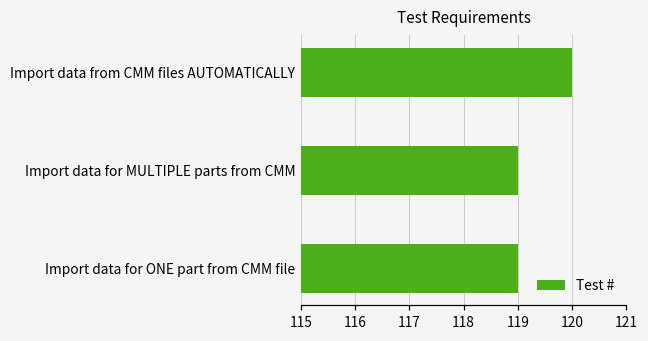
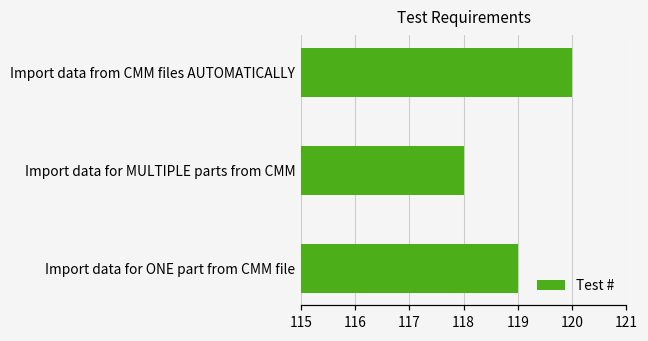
  {
    "Import data from CMM files AUTOMATICALLY": 120,
-   "Import data for MULTIPLE parts from CMM": 119,
+   "Import data for MULTIPLE parts from CMM": 118,
    "Import data for ONE part from CMM file": 119
  }
